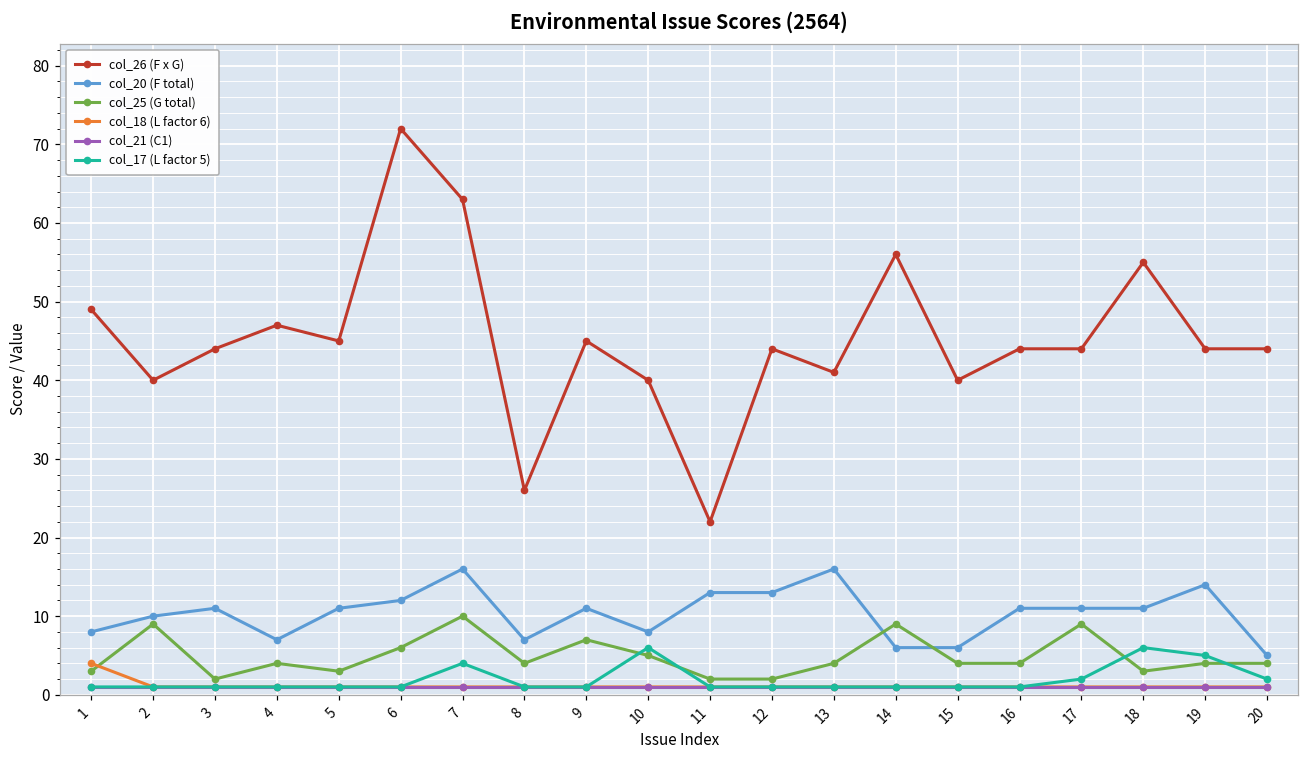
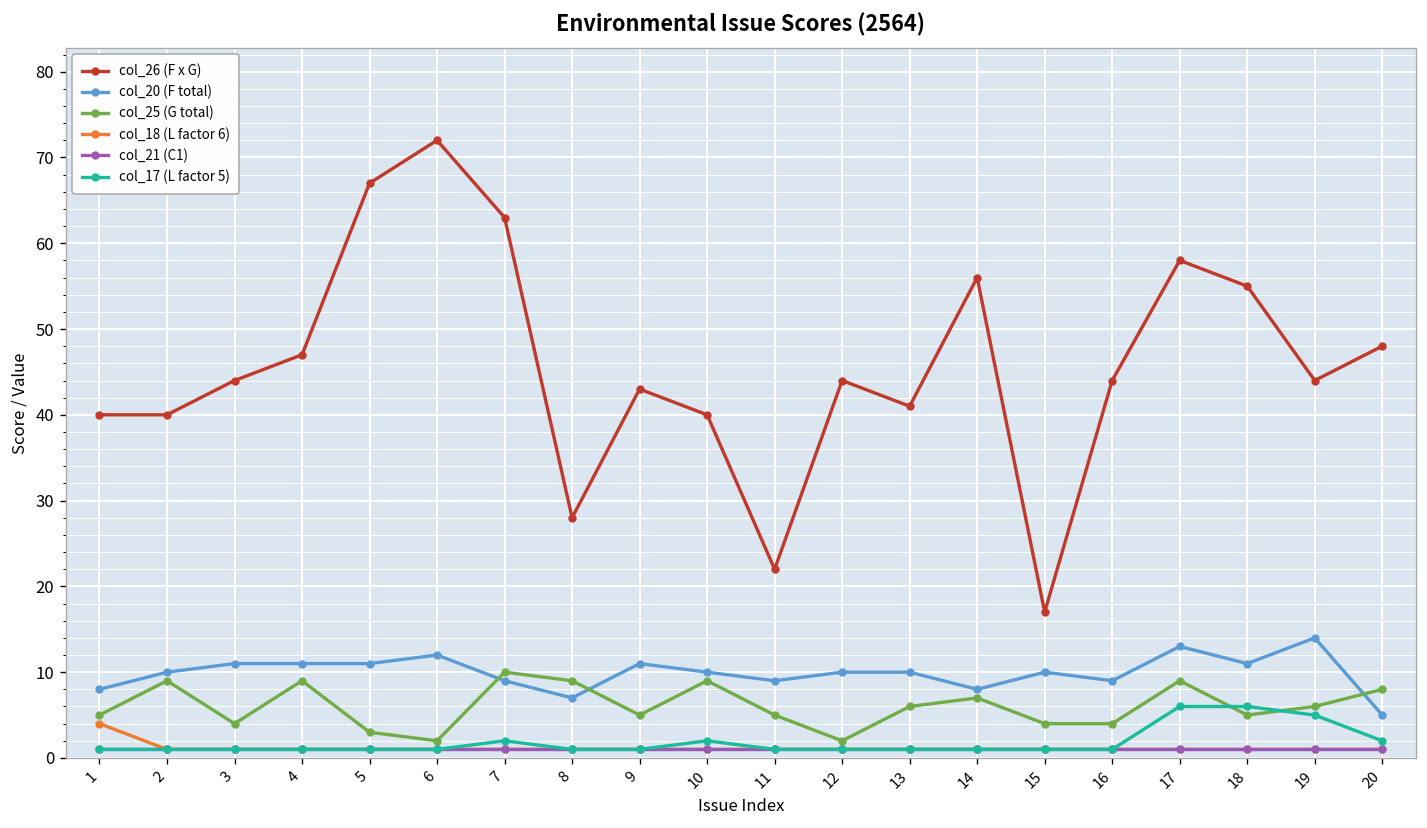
  {
    "col_26 (F x G)": {
-     "1": 49,
+     "1": 40,
      "2": 40,
      "3": 44,
      "4": 47,
-     "5": 45,
+     "5": 67,
      "6": 72,
      "7": 63,
-     "8": 26,
-     "9": 45,
+     "8": 28,
+     "9": 43,
      "10": 40,
      "11": 22,
      "12": 44,
      "13": 41,
      "14": 56,
-     "15": 40,
+     "15": 17,
      "16": 44,
-     "17": 44,
+     "17": 58,
      "18": 55,
      "19": 44,
-     "20": 44
+     "20": 48
    },
    "col_20 (F total)": {
      "1": 8,
      "2": 10,
      "3": 11,
-     "4": 7,
+     "4": 11,
      "5": 11,
      "6": 12,
-     "7": 16,
+     "7": 9,
      "8": 7,
      "9": 11,
-     "10": 8,
-     "11": 13,
-     "12": 13,
-     "13": 16,
-     "14": 6,
-     "15": 6,
-     "16": 11,
-     "17": 11,
+     "10": 10,
+     "11": 9,
+     "12": 10,
+     "13": 10,
+     "14": 8,
+     "15": 10,
+     "16": 9,
+     "17": 13,
      "18": 11,
      "19": 14,
      "20": 5
    },
    "col_25 (G total)": {
-     "1": 3,
+     "1": 5,
      "2": 9,
-     "3": 2,
-     "4": 4,
+     "3": 4,
+     "4": 9,
      "5": 3,
-     "6": 6,
+     "6": 2,
      "7": 10,
-     "8": 4,
-     "9": 7,
-     "10": 5,
-     "11": 2,
+     "8": 9,
+     "9": 5,
+     "10": 9,
+     "11": 5,
      "12": 2,
-     "13": 4,
-     "14": 9,
+     "13": 6,
+     "14": 7,
      "15": 4,
      "16": 4,
      "17": 9,
-     "18": 3,
-     "19": 4,
-     "20": 4
+     "18": 5,
+     "19": 6,
+     "20": 8
    },
    "col_18 (L factor 6)": {
      "1": 4
    },
    "col_17 (L factor 5)": {
-     "7": 4,
-     "10": 6,
-     "17": 2,
+     "7": 2,
+     "10": 2,
+     "17": 6,
      "18": 6,
      "19": 5,
      "20": 2
    }
  }
